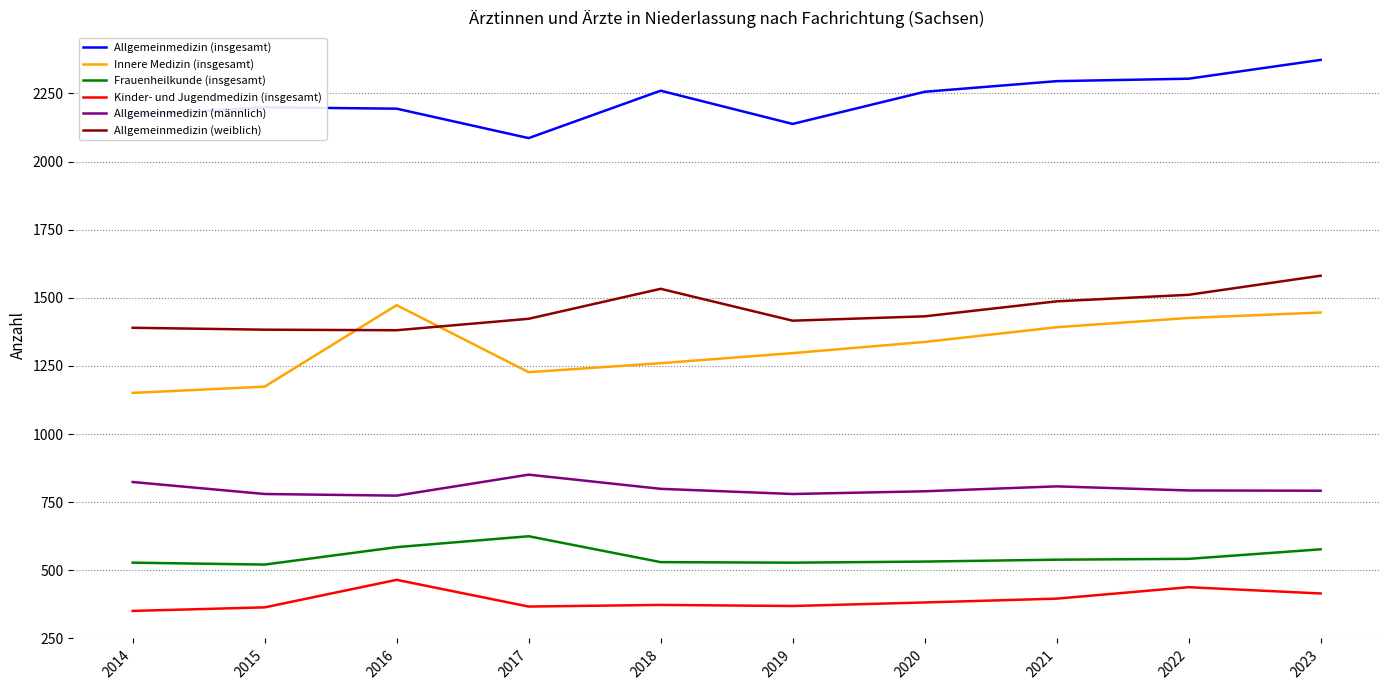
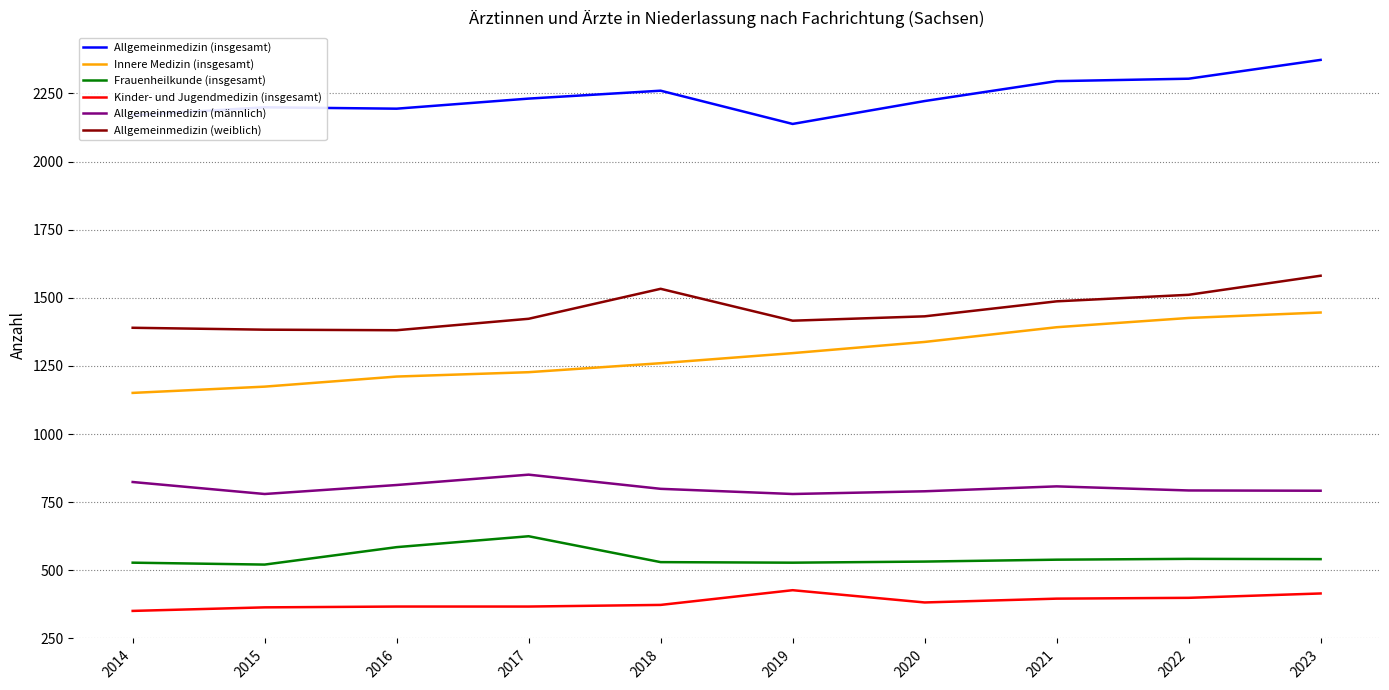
  {
    "Allgemeinmedizin (insgesamt)": {
      "2016": 2190,
-     "2017": 2090,
+     "2017": 2230,
      "2018": 2260,
      "2019": 2140,
-     "2020": 2260,
+     "2020": 2220,
      "2021": 2300,
      "2022": 2300,
      "2023": 2370
    },
    "Innere Medizin (insgesamt)": {
      "2014": 1150,
      "2015": 1170,
-     "2016": 1470,
+     "2016": 1210,
      "2017": 1230,
      "2018": 1260,
      "2019": 1300,
      "2020": 1340,
      "2021": 1390,
      "2022": 1430,
      "2023": 1450
    },
    "Frauenheilkunde (insgesamt)": {
      "2014": 530,
      "2015": 520,
      "2016": 590,
      "2017": 630,
      "2018": 530,
      "2019": 530,
      "2020": 530,
      "2021": 540,
      "2022": 540,
-     "2023": 580
+     "2023": 540
    },
    "Kinder- und Jugendmedizin (insgesamt)": {
      "2014": 350,
      "2015": 360,
-     "2016": 470,
+     "2016": 370,
      "2017": 370,
      "2018": 370,
-     "2019": 370,
+     "2019": 430,
      "2020": 380,
      "2021": 400,
-     "2022": 440,
+     "2022": 400,
      "2023": 420
    },
    "Allgemeinmedizin (männlich)": {
      "2014": 820,
      "2015": 780,
-     "2016": 770,
+     "2016": 810,
      "2017": 850,
      "2018": 800,
      "2019": 780,
      "2020": 790,
      "2021": 810,
      "2022": 790,
      "2023": 790
    },
    "Allgemeinmedizin (weiblich)": {
      "2014": 1390,
      "2015": 1380,
      "2016": 1380,
      "2017": 1420,
      "2018": 1530,
      "2019": 1420,
      "2020": 1430,
      "2021": 1490,
      "2022": 1510,
      "2023": 1580
    }
  }
